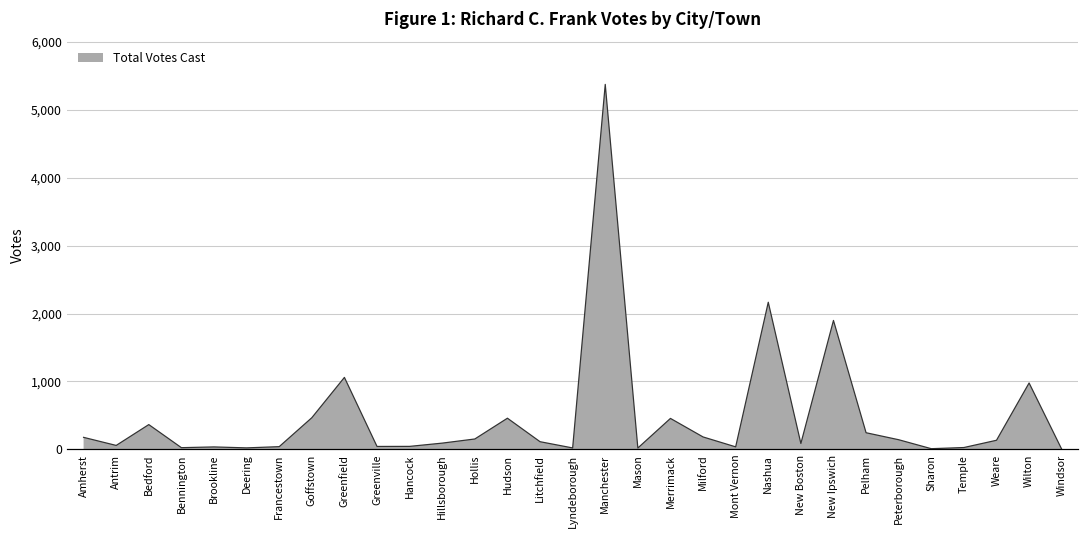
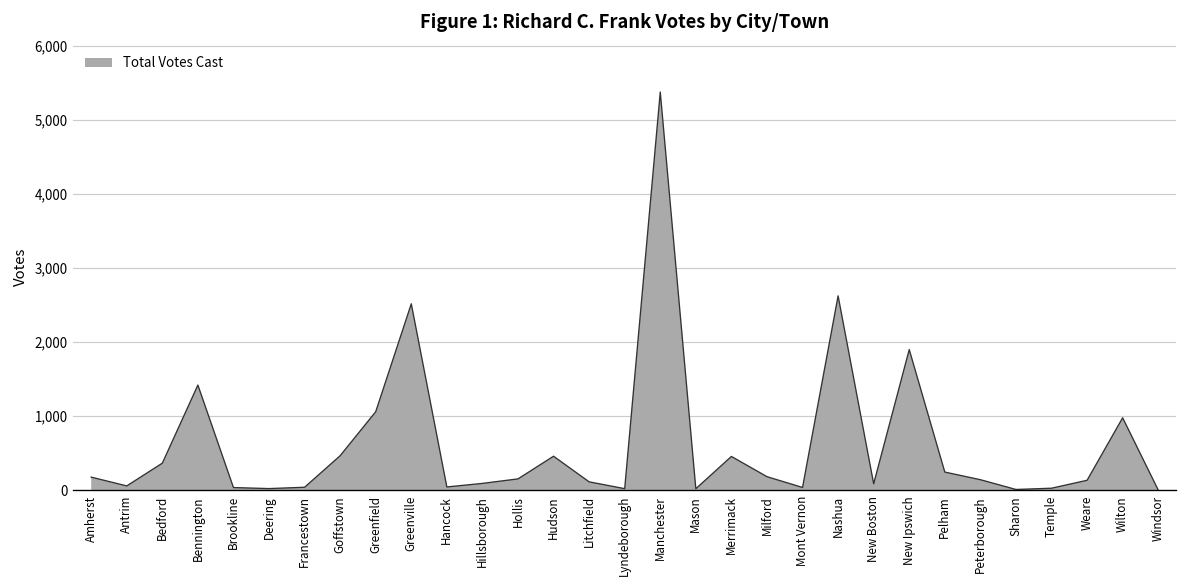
  {
    "Amherst": "200",
    "Antrim": "100",
    "Bedford": "400",
-   "Bennington": "0",
+   "Bennington": "1,400",
    "Brookline": "0",
    "Deering": "0",
    "Francestown": "0",
    "Goffstown": "500",
    "Greenfield": "1,100",
-   "Greenville": "0",
+   "Greenville": "2,500",
    "Hancock": "0",
    "Hillsborough": "100",
    "Hollis": "200",
    "Hudson": "500",
    "Litchfield": "100",
    "Lyndeborough": "0",
    "Manchester": "5,400",
    "Mason": "0",
    "Merrimack": "500",
    "Milford": "200",
    "Mont Vernon": "0",
-   "Nashua": "2,200",
+   "Nashua": "2,600",
    "New Boston": "100",
    "New Ipswich": "1,900",
    "Pelham": "200",
    "Peterborough": "100",
    "Sharon": "0",
    "Temple": "0",
    "Weare": "100",
    "Wilton": "1,000",
    "Windsor": "0"
  }
